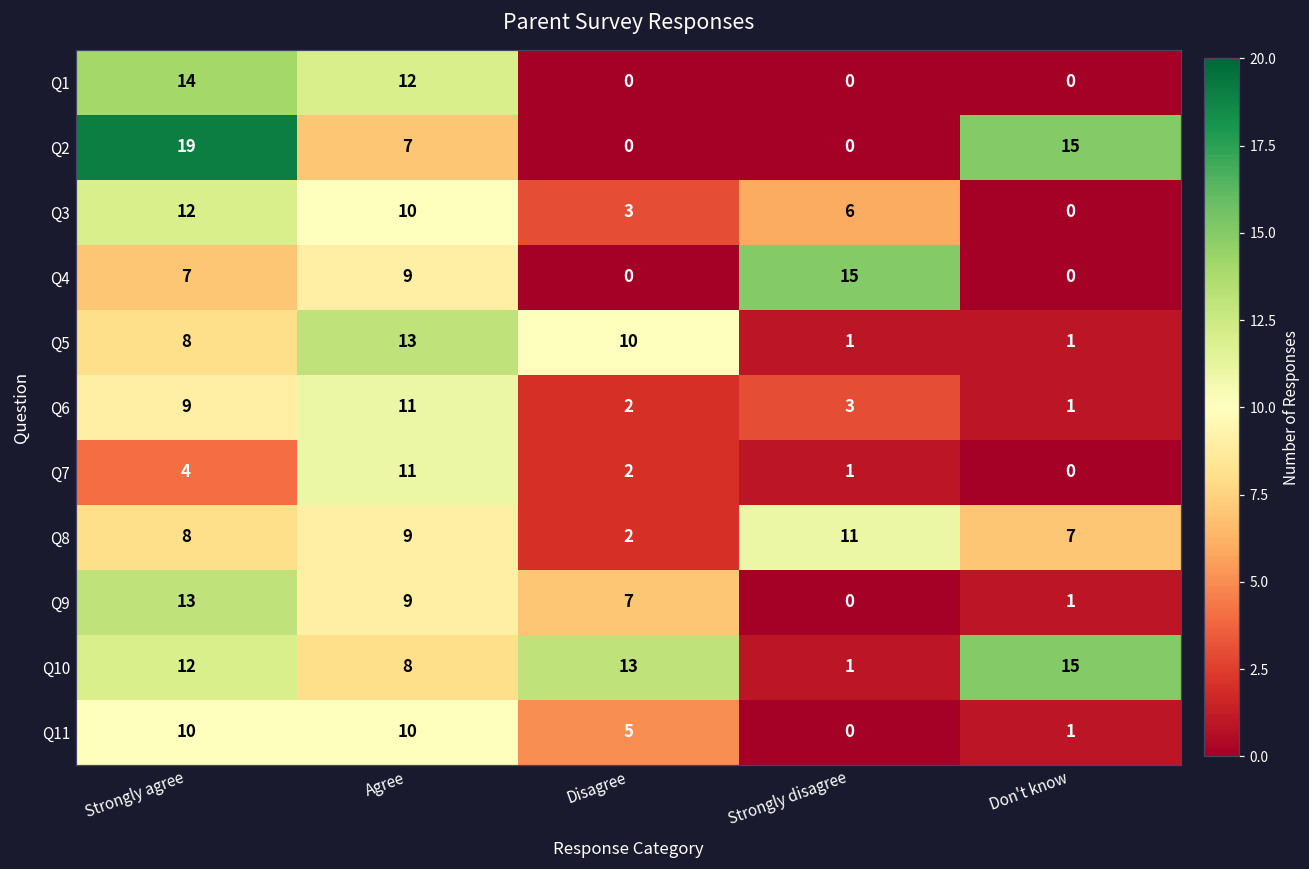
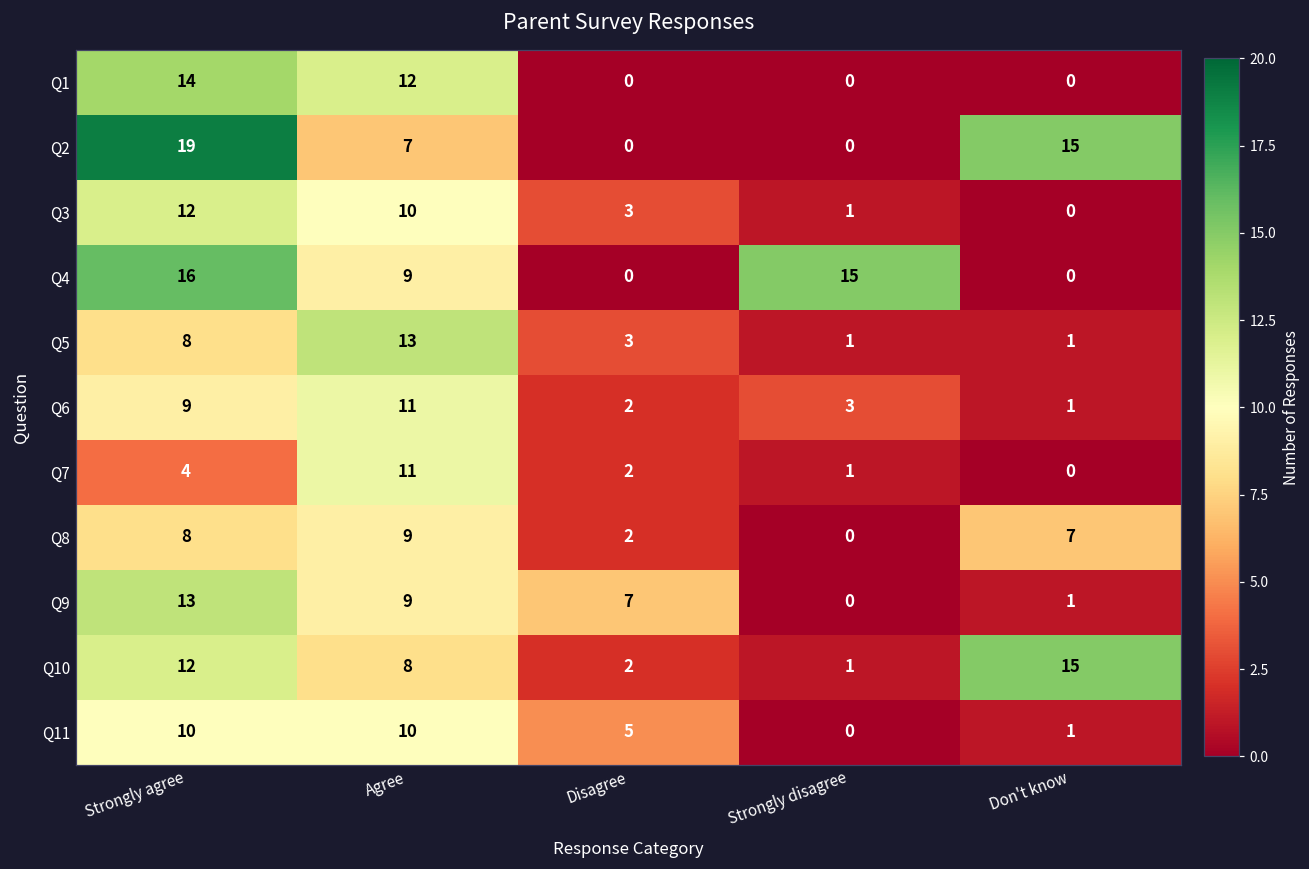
  {
    "Q1": {
      "Strongly agree": 14,
      "Agree": 12,
      "Disagree": 0,
      "Strongly disagree": 0,
      "Don't know": 0
    },
    "Q2": {
      "Strongly agree": 19,
      "Agree": 7,
      "Disagree": 0,
      "Strongly disagree": 0,
      "Don't know": 15
    },
    "Q3": {
      "Strongly agree": 12,
      "Agree": 10,
      "Disagree": 3,
-     "Strongly disagree": 6,
+     "Strongly disagree": 1,
      "Don't know": 0
    },
    "Q4": {
-     "Strongly agree": 7,
+     "Strongly agree": 16,
      "Agree": 9,
      "Disagree": 0,
      "Strongly disagree": 15,
      "Don't know": 0
    },
    "Q5": {
      "Strongly agree": 8,
      "Agree": 13,
-     "Disagree": 10,
+     "Disagree": 3,
      "Strongly disagree": 1,
      "Don't know": 1
    },
    "Q6": {
      "Strongly agree": 9,
      "Agree": 11,
      "Disagree": 2,
      "Strongly disagree": 3,
      "Don't know": 1
    },
    "Q7": {
      "Strongly agree": 4,
      "Agree": 11,
      "Disagree": 2,
      "Strongly disagree": 1,
      "Don't know": 0
    },
    "Q8": {
      "Strongly agree": 8,
      "Agree": 9,
      "Disagree": 2,
-     "Strongly disagree": 11,
+     "Strongly disagree": 0,
      "Don't know": 7
    },
    "Q9": {
      "Strongly agree": 13,
      "Agree": 9,
      "Disagree": 7,
      "Strongly disagree": 0,
      "Don't know": 1
    },
    "Q10": {
      "Strongly agree": 12,
      "Agree": 8,
-     "Disagree": 13,
+     "Disagree": 2,
      "Strongly disagree": 1,
      "Don't know": 15
    },
    "Q11": {
      "Strongly agree": 10,
      "Agree": 10,
      "Disagree": 5,
      "Strongly disagree": 0,
      "Don't know": 1
    }
  }
